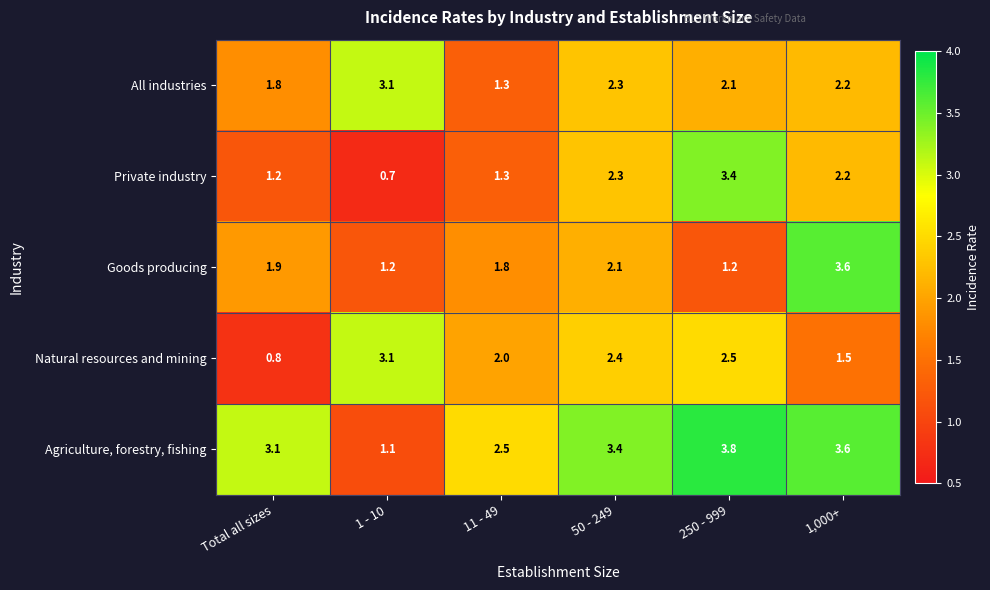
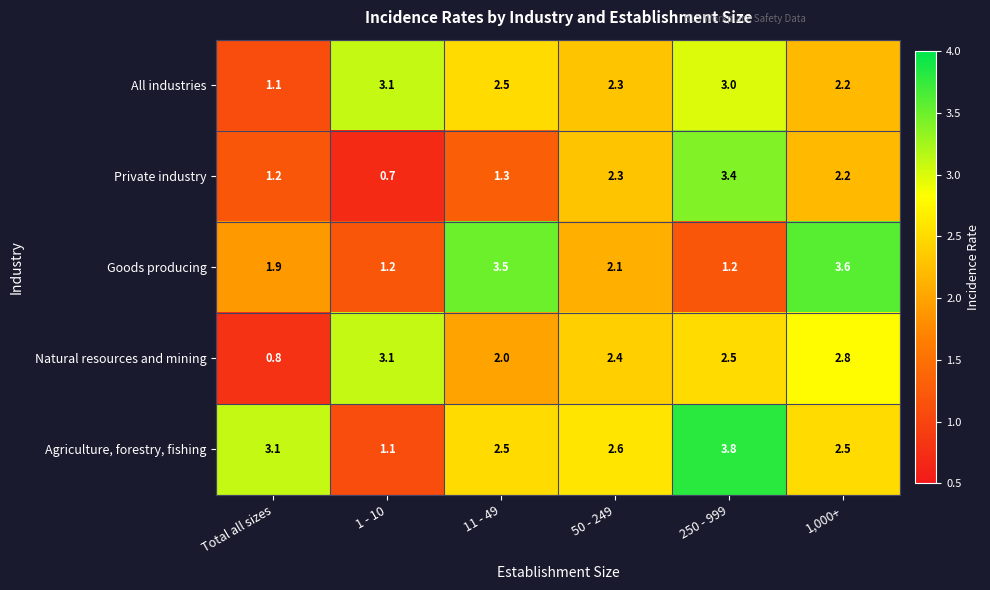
  {
    "All industries": {
-     "Total all sizes": 1.8,
+     "Total all sizes": 1.1,
      "1 - 10": 3.1,
-     "11 - 49": 1.3,
+     "11 - 49": 2.5,
      "50 - 249": 2.3,
-     "250 - 999": 2.1,
+     "250 - 999": 3.0,
      "1,000+": 2.2
    },
    "Private industry": {
      "Total all sizes": 1.2,
      "1 - 10": 0.7,
      "11 - 49": 1.3,
      "50 - 249": 2.3,
      "250 - 999": 3.4,
      "1,000+": 2.2
    },
    "Goods producing": {
      "Total all sizes": 1.9,
      "1 - 10": 1.2,
-     "11 - 49": 1.8,
+     "11 - 49": 3.5,
      "50 - 249": 2.1,
      "250 - 999": 1.2,
      "1,000+": 3.6
    },
    "Natural resources and mining": {
      "Total all sizes": 0.8,
      "1 - 10": 3.1,
      "11 - 49": 2.0,
      "50 - 249": 2.4,
      "250 - 999": 2.5,
-     "1,000+": 1.5
+     "1,000+": 2.8
    },
    "Agriculture, forestry, fishing": {
      "Total all sizes": 3.1,
      "1 - 10": 1.1,
      "11 - 49": 2.5,
-     "50 - 249": 3.4,
+     "50 - 249": 2.6,
      "250 - 999": 3.8,
-     "1,000+": 3.6
+     "1,000+": 2.5
    }
  }
